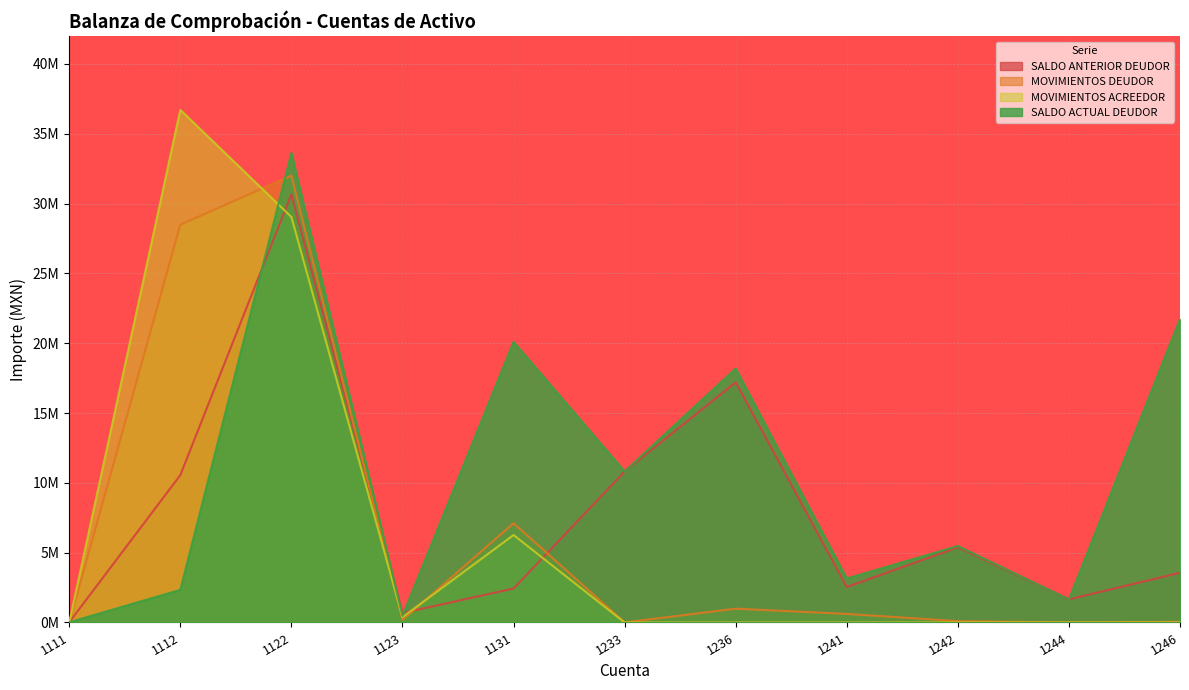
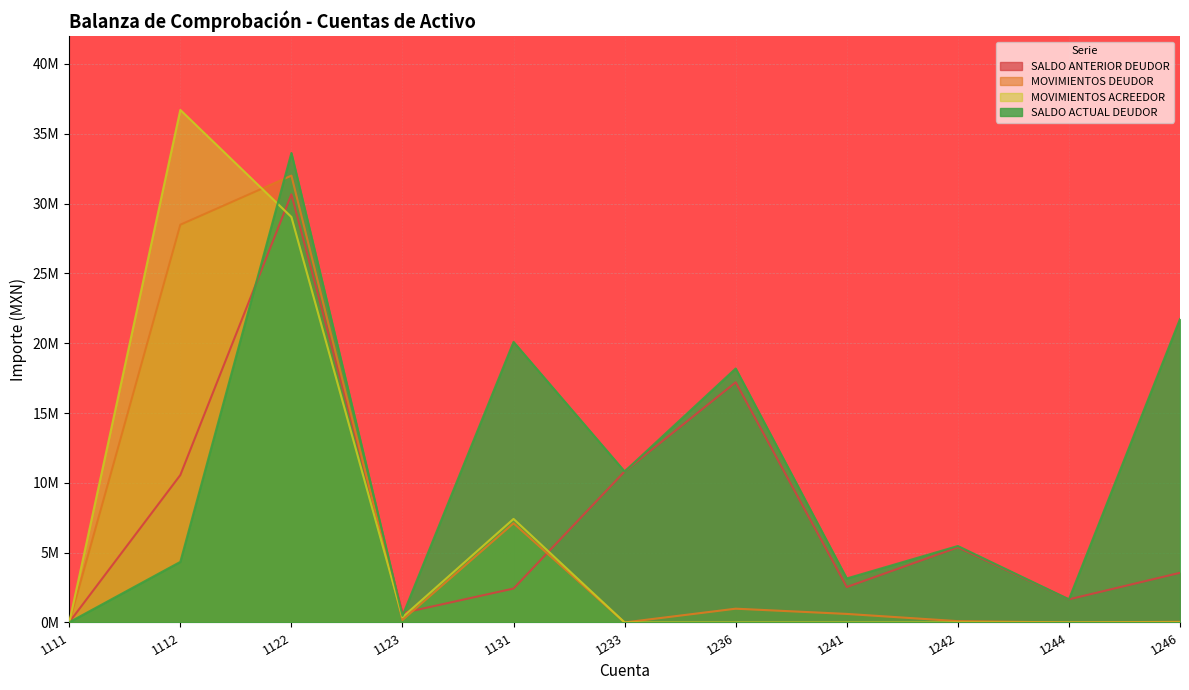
  {
    "SALDO ANTERIOR DEUDOR": {
      "1112": 10600000,
      "1122": 30700000,
      "1123": 700000,
      "1131": 2400000,
      "1236": 17200000,
      "1241": 2500000,
      "1246": 3600000
    },
    "MOVIMIENTOS DEUDOR": {
      "1112": 28500000,
      "1122": 32000000,
      "1123": 200000,
      "1131": 7100000,
      "1236": 1000000,
      "1241": 600000
    },
    "MOVIMIENTOS ACREEDOR": {
      "1112": 36700000,
      "1122": 29000000,
-     "1131": 6300000,
+     "1131": 7400000,
      "1236": 0,
      "1241": 0
    },
    "SALDO ACTUAL DEUDOR": {
-     "1112": 2300000,
+     "1112": 4300000,
      "1122": 33600000,
      "1131": 20100000,
      "1236": 18200000,
      "1241": 3200000,
      "1246": 21700000
    }
  }
